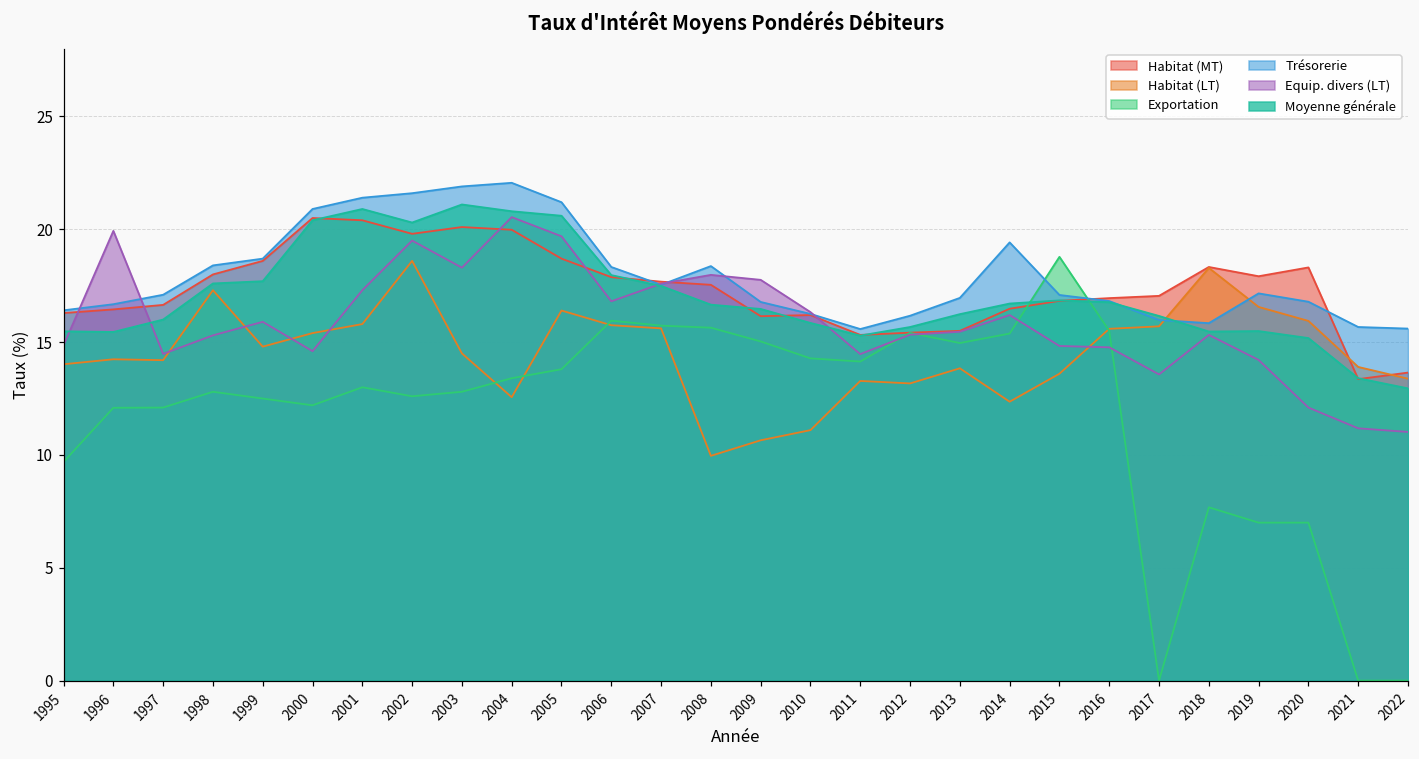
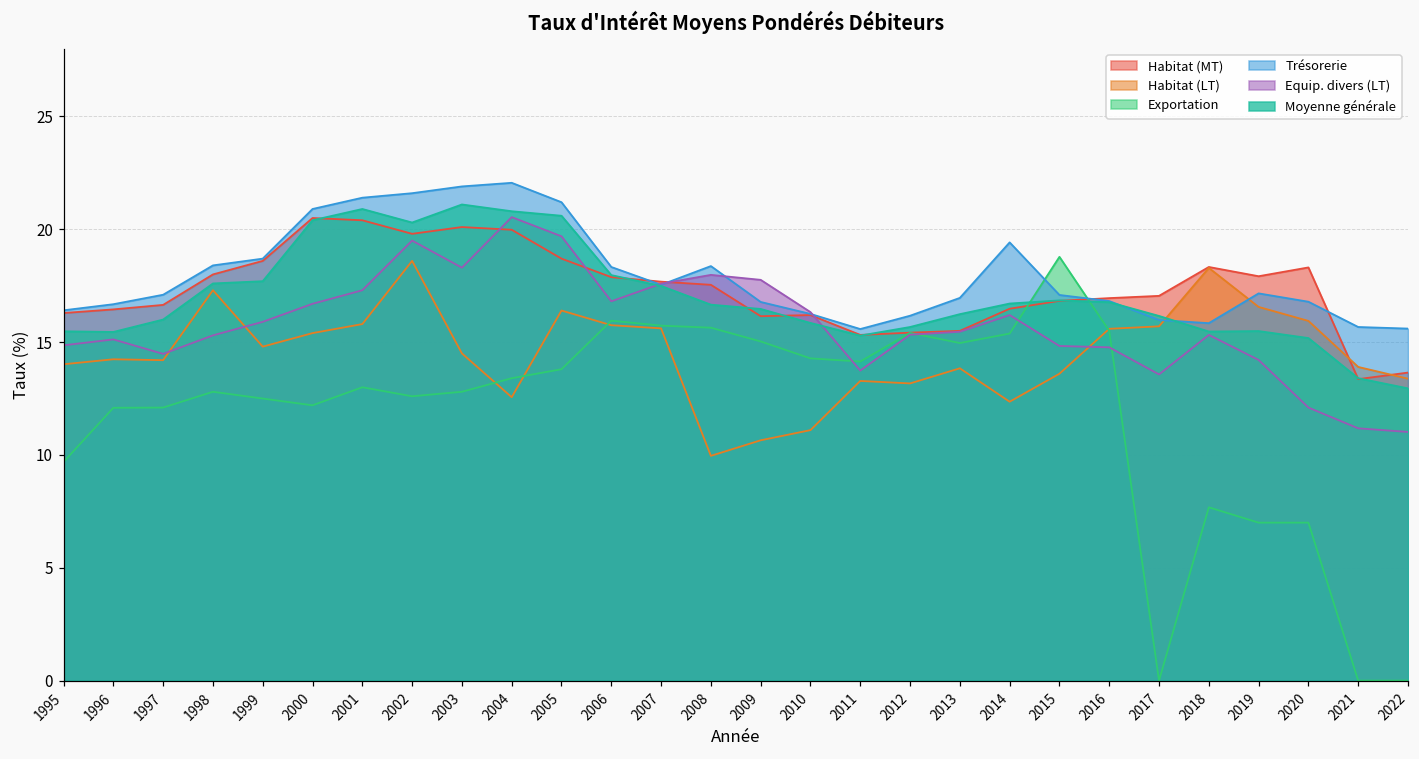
  {
    "Trésorerie": {
      "1996": 16.7,
      "1997": 17.1,
      "1998": 18.4,
      "2000": 20.9,
      "2001": 21.4,
      "2002": 21.6,
      "2003": 21.9,
      "2004": 22.1,
      "2005": 21.2,
      "2006": 18.3,
      "2008": 18.4,
      "2009": 16.8,
      "2011": 15.6,
      "2012": 16.2,
      "2013": 17.0,
      "2014": 19.4,
      "2015": 17.1,
      "2017": 16.0,
      "2018": 15.8,
      "2019": 17.2,
      "2020": 16.8,
      "2021": 15.7,
      "2022": 15.6
    },
    "Equip. divers (LT)": {
      "1995": 14.9,
-     "1996": 19.9,
+     "1996": 15.1,
      "1997": 14.5,
      "1998": 15.3,
      "1999": 15.9,
-     "2000": 14.6,
+     "2000": 16.7,
      "2001": 17.3,
      "2002": 19.5,
      "2003": 18.3,
      "2004": 20.5,
      "2005": 19.7,
      "2006": 16.8,
      "2008": 18.0,
      "2009": 17.8,
-     "2011": 14.5,
+     "2011": 13.7,
      "2014": 16.2,
      "2015": 14.8,
      "2016": 14.8,
      "2017": 13.6,
      "2018": 15.3,
      "2019": 14.2,
      "2020": 12.1,
      "2021": 11.2,
      "2022": 11.0
    }
  }
